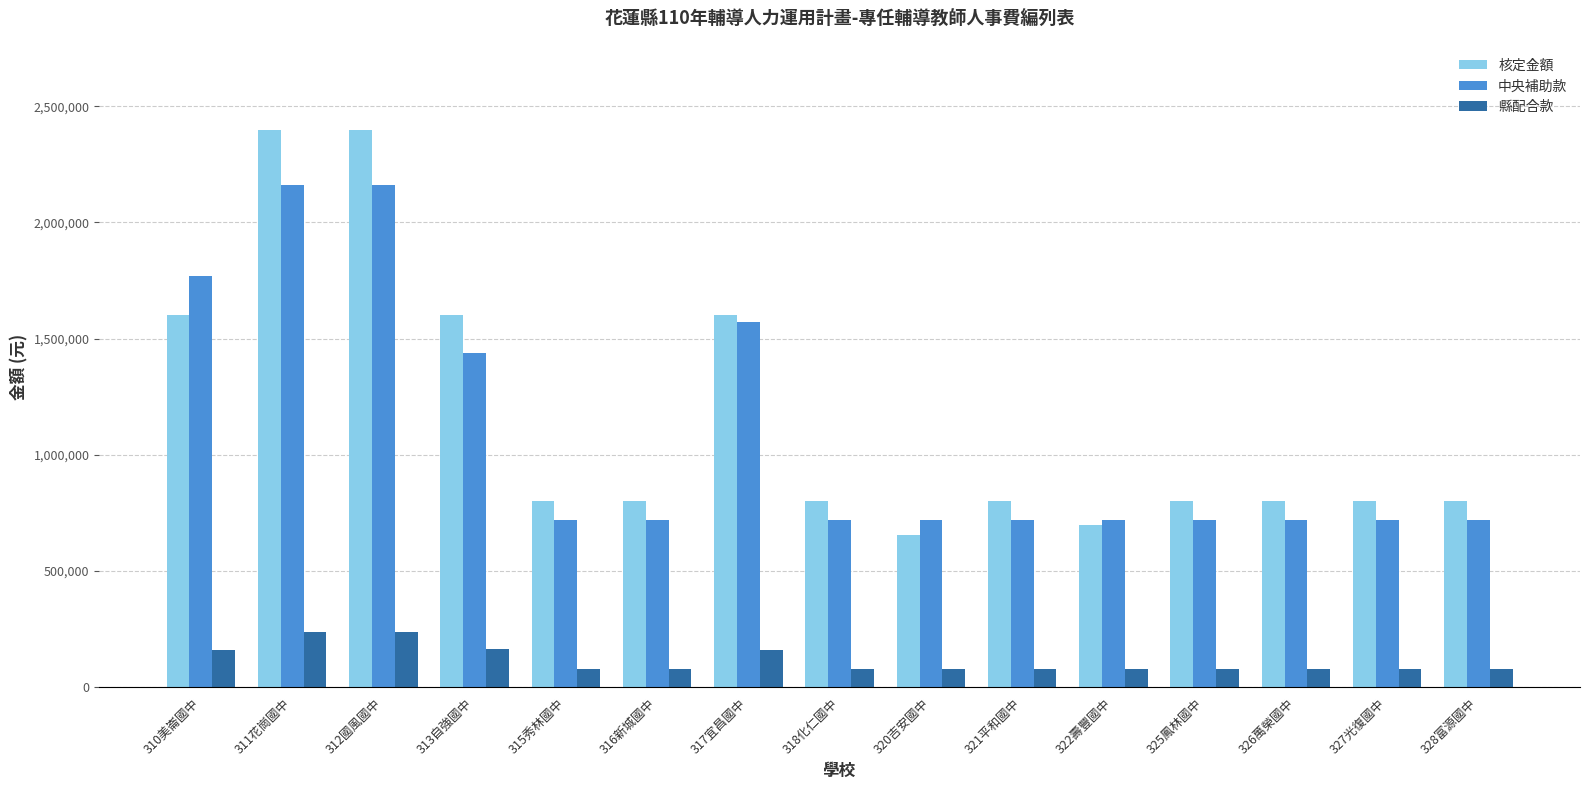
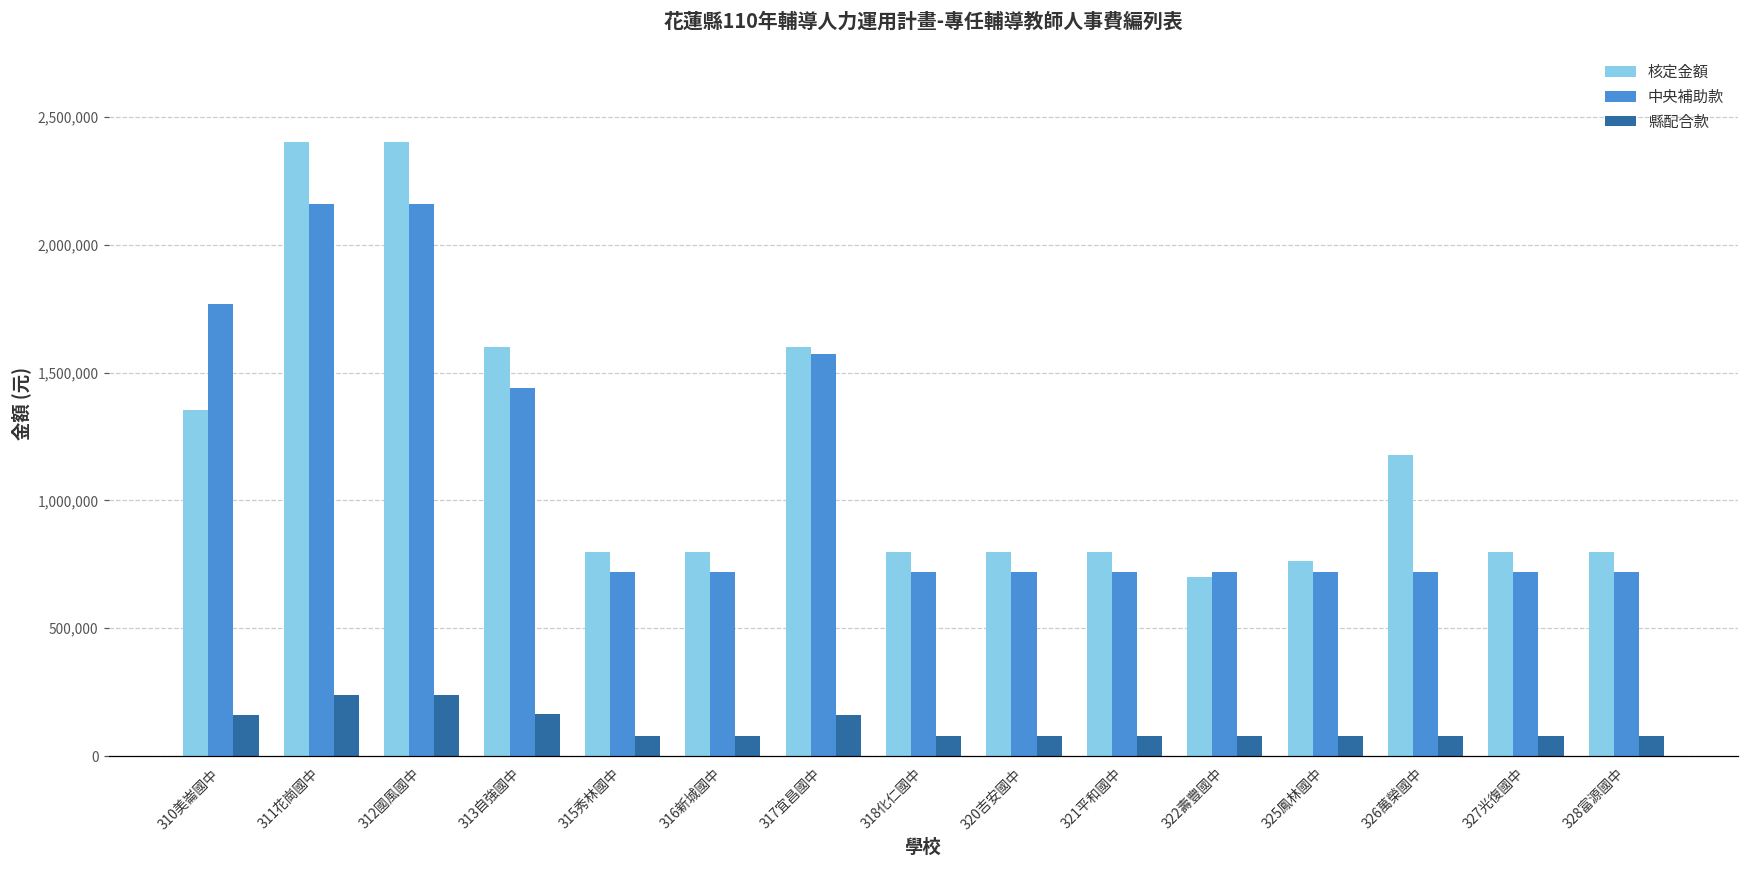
  {
    "核定金額": {
-     "310美崙國中": "1,600,000",
+     "310美崙國中": "1,350,000",
      "311花崗國中": "2,400,000",
      "312國風國中": "2,400,000",
      "313自強國中": "1,600,000",
      "315秀林國中": "800,000",
      "316新城國中": "800,000",
      "317宜昌國中": "1,600,000",
      "318化仁國中": "800,000",
-     "320吉安國中": "660,000",
+     "320吉安國中": "800,000",
      "321平和國中": "800,000",
      "322壽豐國中": "700,000",
-     "325鳳林國中": "800,000",
-     "326萬榮國中": "800,000",
+     "325鳳林國中": "760,000",
+     "326萬榮國中": "1,180,000",
      "327光復國中": "800,000",
      "328富源國中": "800,000"
    },
    "中央補助款": {
      "310美崙國中": "1,770,000",
      "311花崗國中": "2,160,000",
      "312國風國中": "2,160,000",
      "313自強國中": "1,440,000",
      "315秀林國中": "720,000",
      "316新城國中": "720,000",
      "317宜昌國中": "1,570,000",
      "318化仁國中": "720,000",
      "320吉安國中": "720,000",
      "321平和國中": "720,000",
      "322壽豐國中": "720,000",
      "325鳳林國中": "720,000",
      "326萬榮國中": "720,000",
      "327光復國中": "720,000",
      "328富源國中": "720,000"
    },
    "縣配合款": {
      "310美崙國中": "160,000",
      "311花崗國中": "240,000",
      "312國風國中": "240,000",
      "313自強國中": "170,000",
      "315秀林國中": "80,000",
      "316新城國中": "80,000",
      "317宜昌國中": "160,000",
      "318化仁國中": "80,000",
      "320吉安國中": "80,000",
      "321平和國中": "80,000",
      "322壽豐國中": "80,000",
      "325鳳林國中": "80,000",
      "326萬榮國中": "80,000",
      "327光復國中": "80,000",
      "328富源國中": "80,000"
    }
  }
